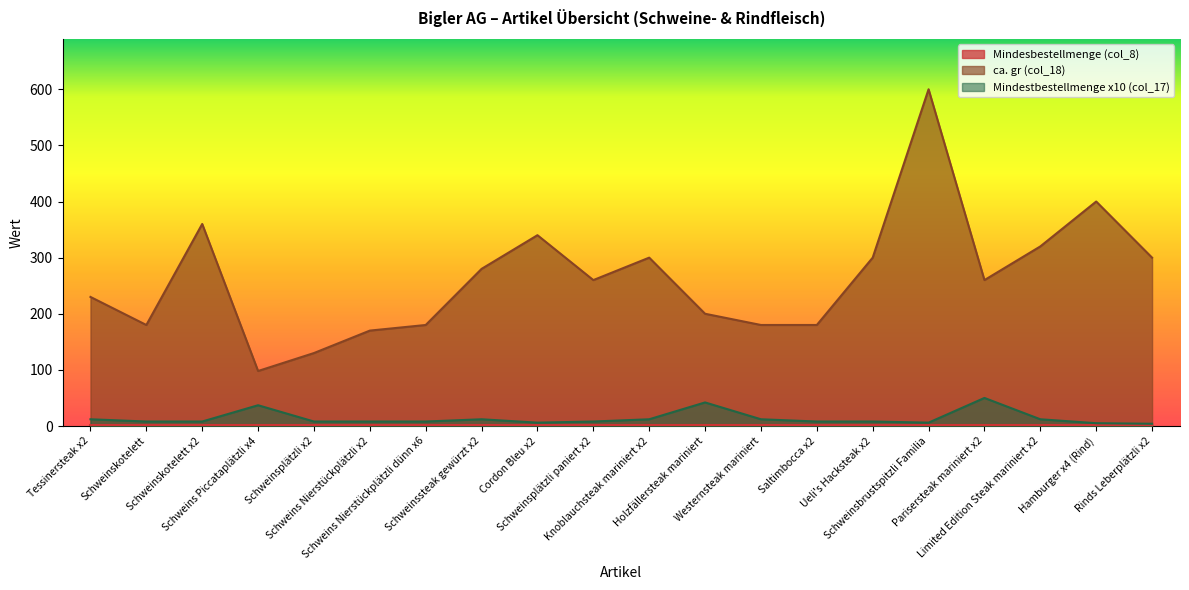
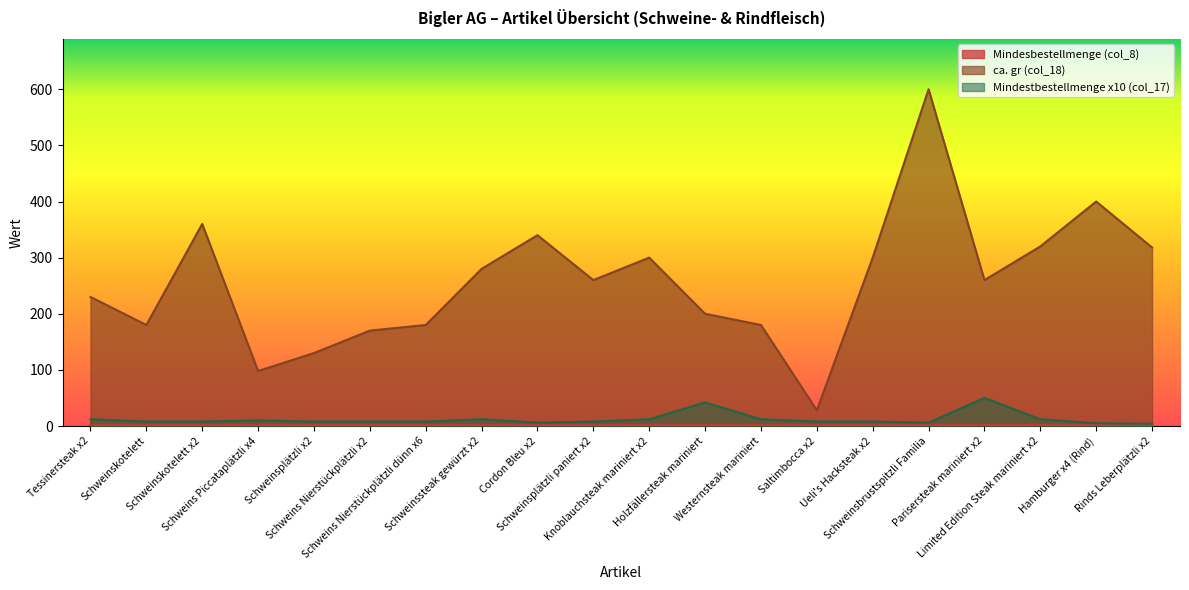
  {
    "Mindesbestellmenge (col_8)": {
      "Tessinersteak x2": 0,
      "Schweinskotelett": 0,
      "Schweinskotelett x2": 0,
      "Schweins Piccataplätzli x4": 0,
      "Schweinsplätzli x2": 0,
      "Schweins Nierstückplätzli x2": 0,
      "Schweins Nierstückplätzli dünn x6": 0,
      "Schweinssteak gewürzt x2": 0,
      "Cordon Bleu x2": 0,
      "Schweinsplätzli paniert x2": 0,
      "Knoblauchsteak mariniert x2": 0,
      "Holzfällersteak mariniert": 0,
      "Westernsteak mariniert": 0,
      "Saltimbocca x2": 0,
      "Ueli's Hacksteak x2": 0,
      "Schweinsbrustspitzli Familia": 0,
      "Parisersteak mariniert x2": 0,
      "Limited Edition Steak mariniert x2": 0
    },
    "ca. gr (col_18)": {
      "Tessinersteak x2": 230,
      "Schweinskotelett": 180,
      "Schweinskotelett x2": 360,
      "Schweins Piccataplätzli x4": 100,
      "Schweinsplätzli x2": 130,
      "Schweins Nierstückplätzli x2": 170,
      "Schweins Nierstückplätzli dünn x6": 180,
      "Schweinssteak gewürzt x2": 280,
      "Cordon Bleu x2": 340,
      "Schweinsplätzli paniert x2": 260,
      "Knoblauchsteak mariniert x2": 300,
      "Holzfällersteak mariniert": 200,
      "Westernsteak mariniert": 180,
-     "Saltimbocca x2": 180,
+     "Saltimbocca x2": 30,
      "Ueli's Hacksteak x2": 300,
      "Schweinsbrustspitzli Familia": 600,
      "Parisersteak mariniert x2": 260,
      "Limited Edition Steak mariniert x2": 320,
      "Hamburger x4 (Rind)": 400,
-     "Rinds Leberplätzli x2": 300
+     "Rinds Leberplätzli x2": 320
    },
    "Mindestbestellmenge x10 (col_17)": {
      "Tessinersteak x2": 10,
      "Schweinskotelett": 10,
      "Schweinskotelett x2": 10,
-     "Schweins Piccataplätzli x4": 40,
+     "Schweins Piccataplätzli x4": 10,
      "Schweinsplätzli x2": 10,
      "Schweins Nierstückplätzli x2": 10,
      "Schweins Nierstückplätzli dünn x6": 10,
      "Schweinssteak gewürzt x2": 10,
      "Cordon Bleu x2": 10,
      "Schweinsplätzli paniert x2": 10,
      "Knoblauchsteak mariniert x2": 10,
      "Holzfällersteak mariniert": 40,
      "Westernsteak mariniert": 10,
      "Saltimbocca x2": 10,
      "Ueli's Hacksteak x2": 10,
      "Schweinsbrustspitzli Familia": 10,
      "Parisersteak mariniert x2": 50,
      "Limited Edition Steak mariniert x2": 10
    }
  }
